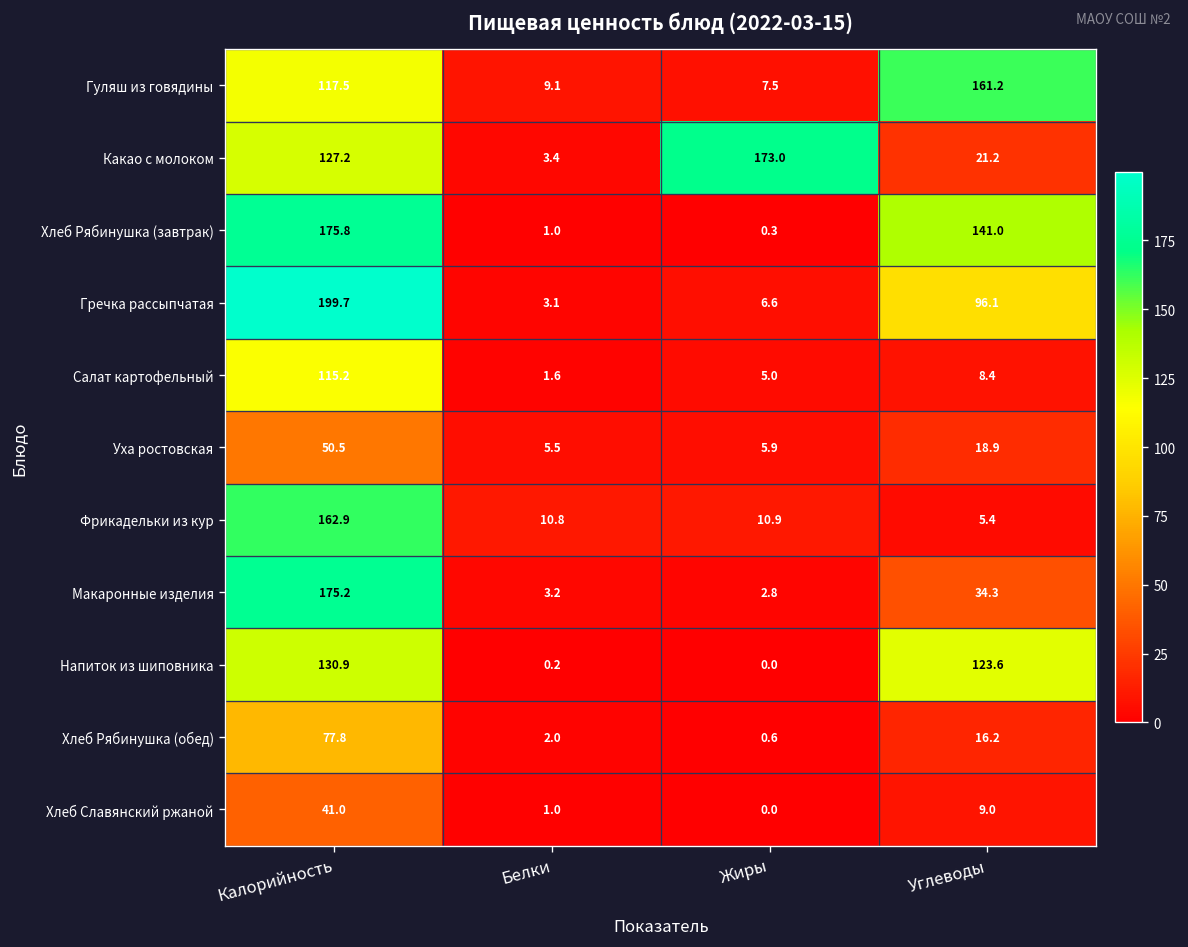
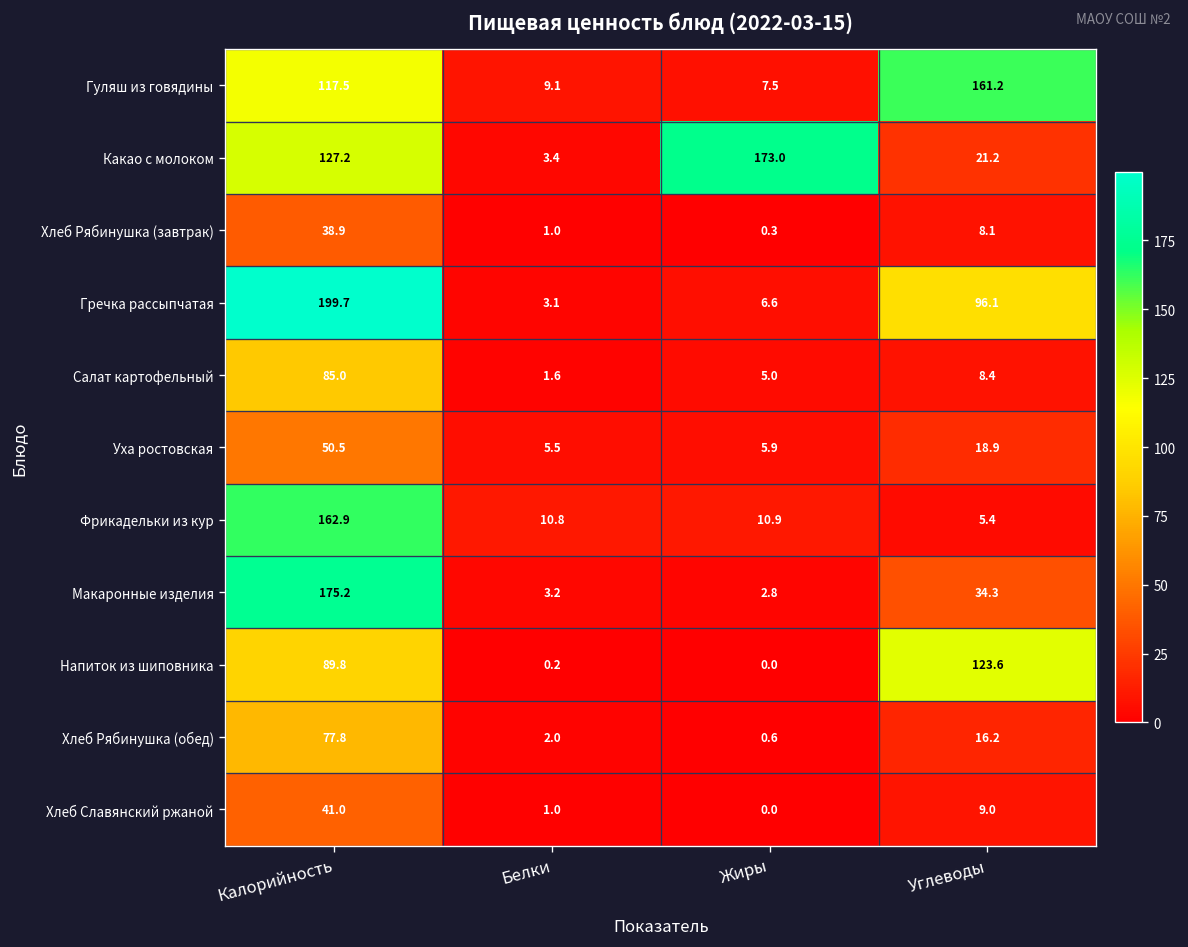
  {
    "Гуляш из говядины": {
      "Калорийность": 117.5,
      "Белки": 9.1,
      "Жиры": 7.5,
      "Углеводы": 161.2
    },
    "Какао с молоком": {
      "Калорийность": 127.2,
      "Белки": 3.4,
      "Жиры": 173.0,
      "Углеводы": 21.2
    },
    "Хлеб Рябинушка (завтрак)": {
-     "Калорийность": 175.8,
+     "Калорийность": 38.9,
      "Белки": 1.0,
      "Жиры": 0.3,
-     "Углеводы": 141.0
+     "Углеводы": 8.1
    },
    "Гречка рассыпчатая": {
      "Калорийность": 199.7,
      "Белки": 3.1,
      "Жиры": 6.6,
      "Углеводы": 96.1
    },
    "Салат картофельный": {
-     "Калорийность": 115.2,
+     "Калорийность": 85.0,
      "Белки": 1.6,
      "Жиры": 5.0,
      "Углеводы": 8.4
    },
    "Уха ростовская": {
      "Калорийность": 50.5,
      "Белки": 5.5,
      "Жиры": 5.9,
      "Углеводы": 18.9
    },
    "Фрикадельки из кур": {
      "Калорийность": 162.9,
      "Белки": 10.8,
      "Жиры": 10.9,
      "Углеводы": 5.4
    },
    "Макаронные изделия": {
      "Калорийность": 175.2,
      "Белки": 3.2,
      "Жиры": 2.8,
      "Углеводы": 34.3
    },
    "Напиток из шиповника": {
-     "Калорийность": 130.9,
+     "Калорийность": 89.8,
      "Белки": 0.2,
      "Жиры": 0.0,
      "Углеводы": 123.6
    },
    "Хлеб Рябинушка (обед)": {
      "Калорийность": 77.8,
      "Белки": 2.0,
      "Жиры": 0.6,
      "Углеводы": 16.2
    },
    "Хлеб Славянский ржаной": {
      "Калорийность": 41.0,
      "Белки": 1.0,
      "Жиры": 0.0,
      "Углеводы": 9.0
    }
  }
